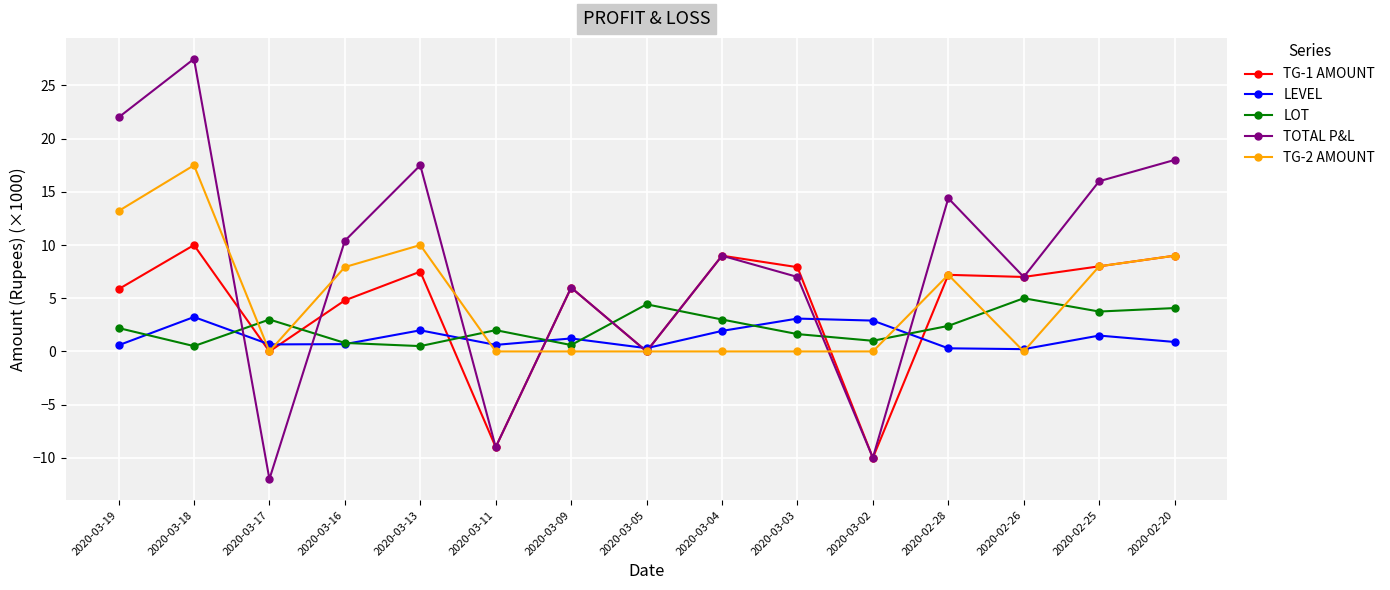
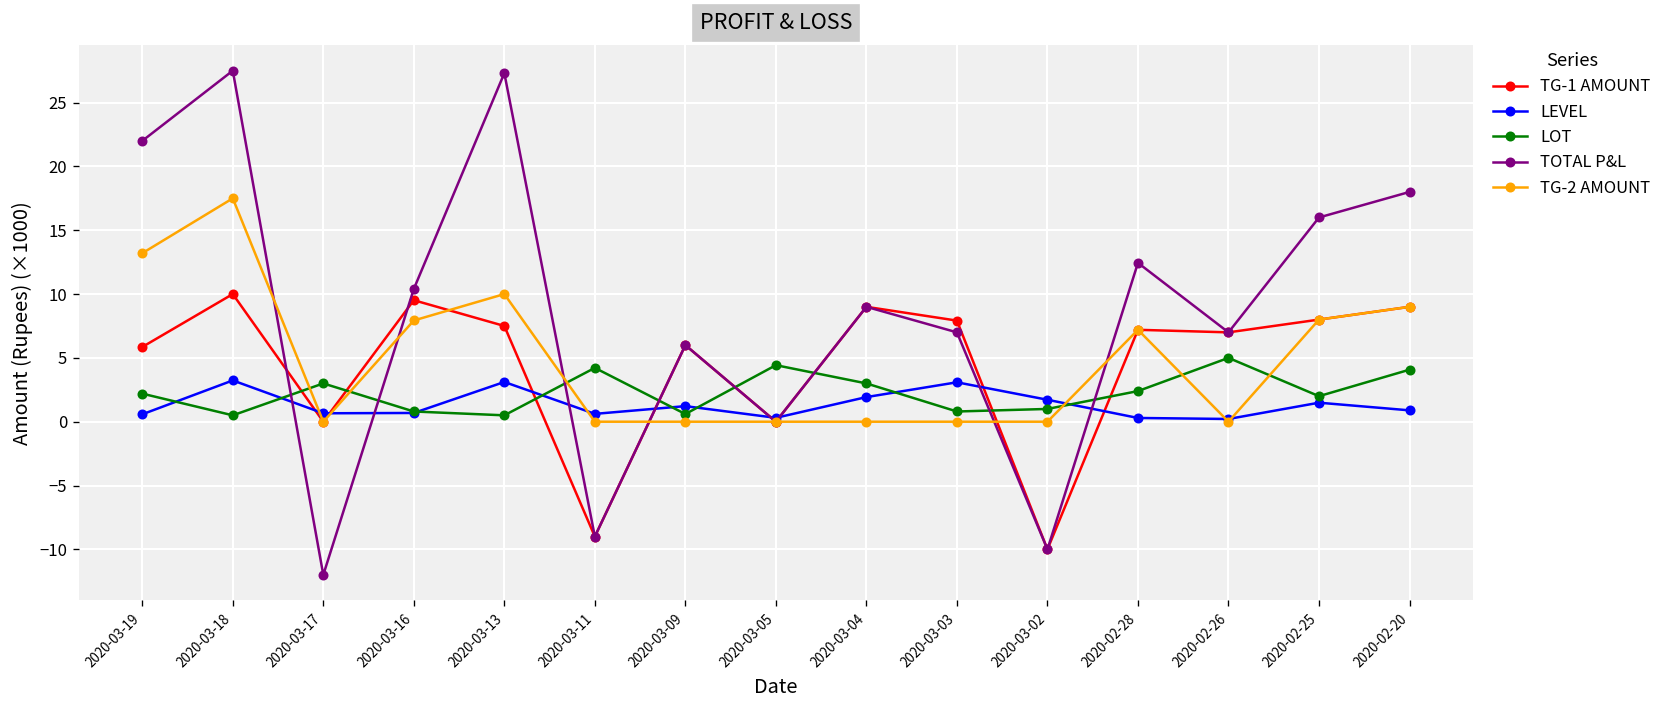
  {
    "TG-1 AMOUNT": {
      "2020-03-19": 5.9,
      "2020-03-18": 10.0,
-     "2020-03-16": 4.8,
+     "2020-03-16": 9.5,
      "2020-03-13": 7.5,
      "2020-03-03": 7.9
    },
    "LEVEL": {
      "2020-03-19": 0.6,
      "2020-03-18": 3.2,
      "2020-03-17": 0.7,
-     "2020-03-13": 2.0,
+     "2020-03-13": 3.1,
      "2020-03-11": 0.6,
      "2020-03-09": 1.2,
      "2020-03-05": 0.3,
      "2020-03-04": 1.9,
      "2020-03-03": 3.1,
-     "2020-03-02": 2.9,
+     "2020-03-02": 1.7,
      "2020-02-28": 0.3,
      "2020-02-25": 1.5,
      "2020-02-20": 0.9
    },
    "LOT": {
      "2020-03-19": 2.2,
      "2020-03-18": 0.5,
      "2020-03-17": 3.0,
      "2020-03-13": 0.5,
-     "2020-03-11": 2.0,
+     "2020-03-11": 4.2,
      "2020-03-09": 0.6,
      "2020-03-05": 4.4,
      "2020-03-04": 3.0,
-     "2020-03-03": 1.6,
+     "2020-03-03": 0.8,
      "2020-03-02": 1.0,
      "2020-02-28": 2.4,
      "2020-02-26": 5.0,
-     "2020-02-25": 3.7,
+     "2020-02-25": 2.0,
      "2020-02-20": 4.1
    },
    "TOTAL P&L": {
      "2020-03-19": 22.0,
      "2020-03-18": 27.5,
      "2020-03-17": -12.0,
      "2020-03-16": 10.4,
-     "2020-03-13": 17.5,
+     "2020-03-13": 27.3,
      "2020-03-03": 7.0,
-     "2020-02-28": 14.4,
+     "2020-02-28": 12.4,
      "2020-02-25": 16.0,
      "2020-02-20": 18.0
    },
    "TG-2 AMOUNT": {
      "2020-03-19": 13.2,
      "2020-03-18": 17.5,
      "2020-03-16": 7.9,
      "2020-03-13": 10.0,
      "2020-03-11": 0.0,
      "2020-03-09": 0.0,
      "2020-03-04": 0.0,
      "2020-03-03": 0.0,
      "2020-03-02": 0.0
    }
  }
